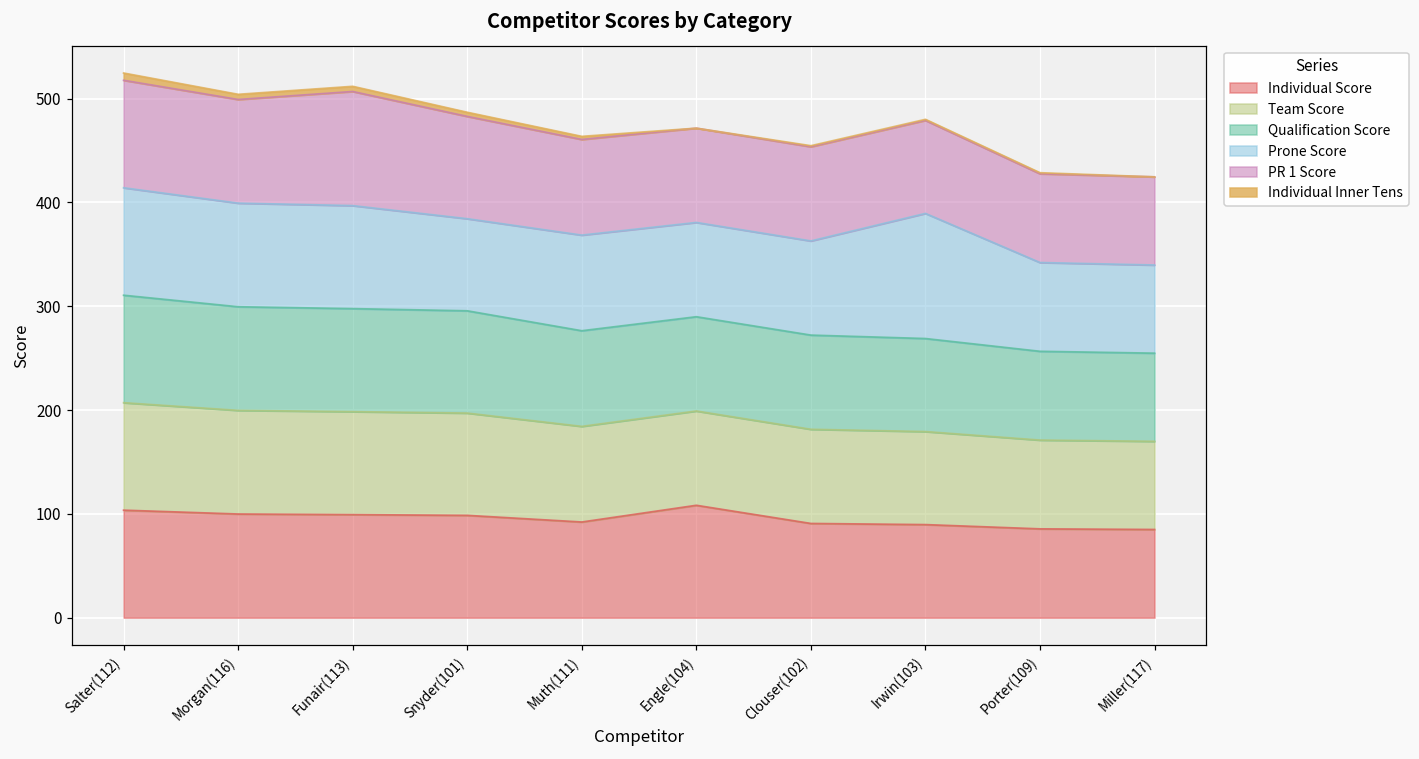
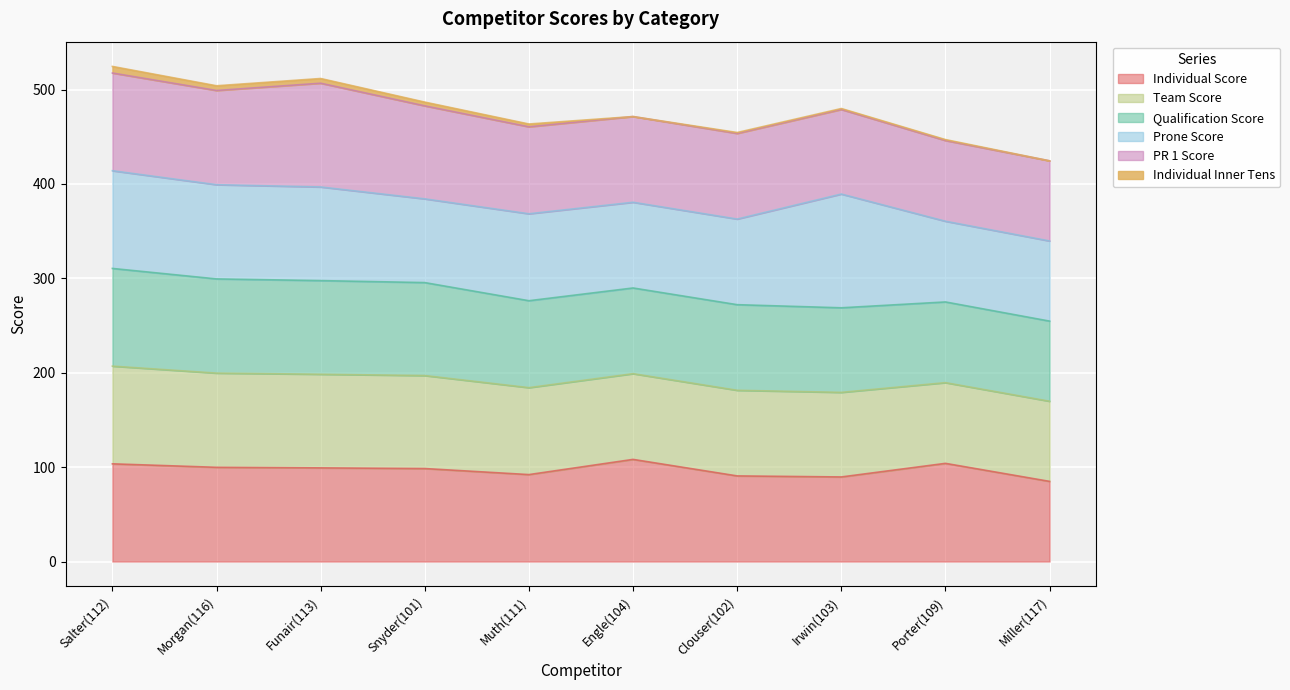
  {
    "Individual Score": {
      "Salter(112)": 100,
      "Morgan(116)": 100,
      "Funair(113)": 100,
      "Snyder(101)": 100,
      "Muth(111)": 90,
      "Engle(104)": 110,
      "Clouser(102)": 90,
      "Irwin(103)": 90,
-     "Porter(109)": 90,
+     "Porter(109)": 100,
      "Miller(117)": 80
    },
    "Qualification Score": {
      "Salter(112)": 100,
      "Morgan(116)": 100,
      "Funair(113)": 100,
      "Snyder(101)": 100,
      "Muth(111)": 90,
      "Engle(104)": 90,
      "Clouser(102)": 90,
      "Irwin(103)": 90,
      "Porter(109)": 90,
      "Miller(117)": 80
    },
    "Prone Score": {
      "Salter(112)": 100,
      "Morgan(116)": 100,
      "Funair(113)": 100,
      "Snyder(101)": 90,
      "Muth(111)": 90,
      "Engle(104)": 90,
      "Clouser(102)": 90,
      "Irwin(103)": 120,
      "Porter(109)": 90,
      "Miller(117)": 80
    },
    "PR 1 Score": {
      "Salter(112)": 100,
      "Morgan(116)": 100,
      "Funair(113)": 110,
      "Snyder(101)": 100,
      "Muth(111)": 90
    }
  }
